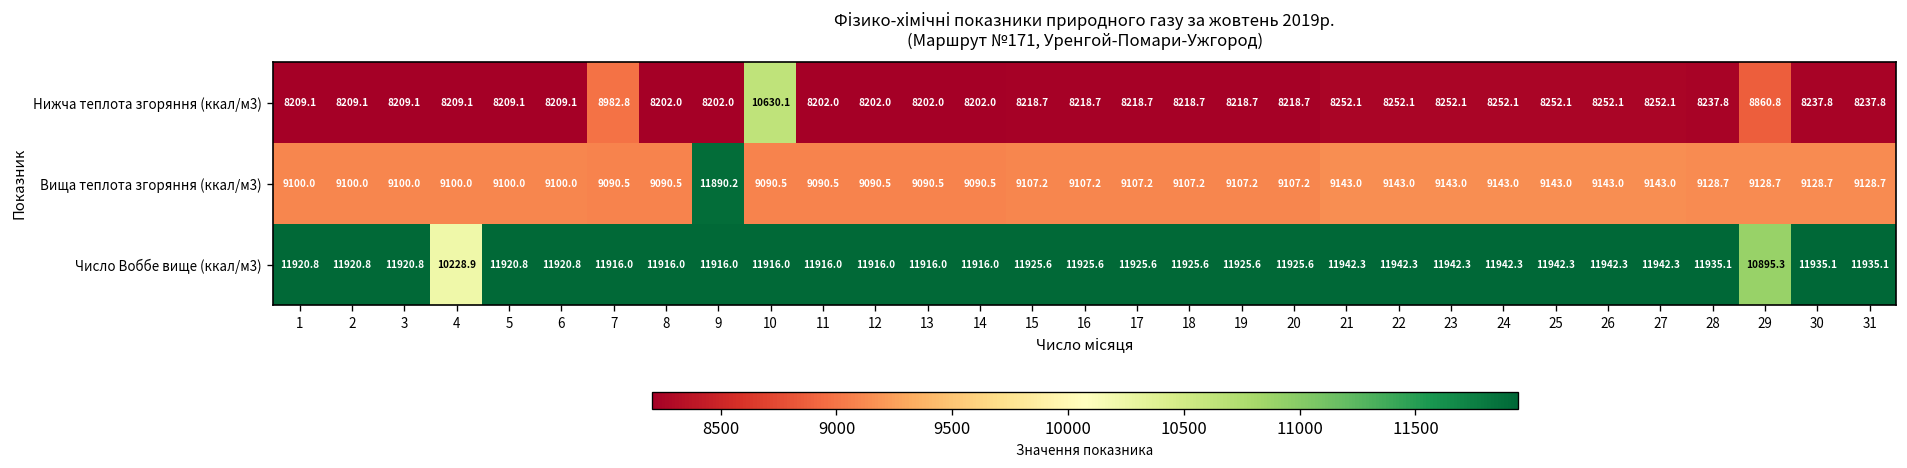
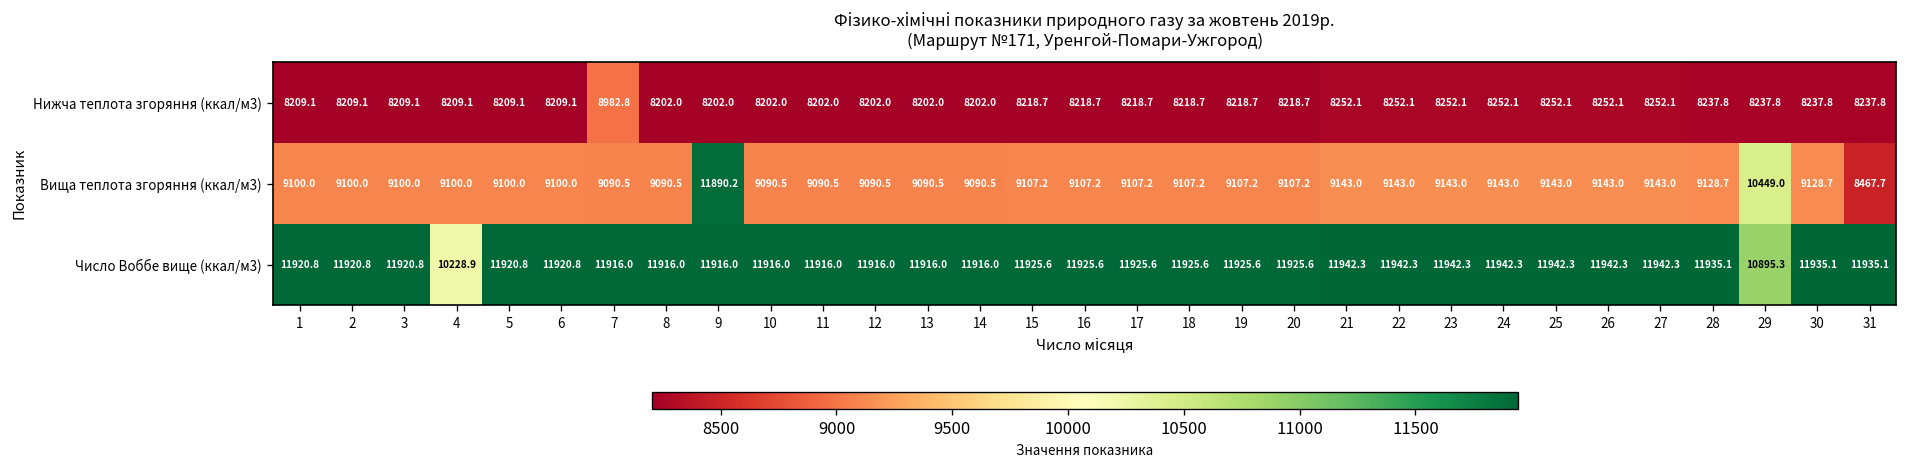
  {
    "Нижча теплота згоряння (ккал/м3)": {
      "1": 8209.1,
      "2": 8209.1,
      "3": 8209.1,
      "4": 8209.1,
      "5": 8209.1,
      "6": 8209.1,
      "7": 8982.8,
      "8": 8202.0,
      "9": 8202.0,
-     "10": 10630.1,
+     "10": 8202.0,
      "11": 8202.0,
      "12": 8202.0,
      "13": 8202.0,
      "14": 8202.0,
      "15": 8218.7,
      "16": 8218.7,
      "17": 8218.7,
      "18": 8218.7,
      "19": 8218.7,
      "20": 8218.7,
      "21": 8252.1,
      "22": 8252.1,
      "23": 8252.1,
      "24": 8252.1,
      "25": 8252.1,
      "26": 8252.1,
      "27": 8252.1,
      "28": 8237.8,
-     "29": 8860.8,
+     "29": 8237.8,
      "30": 8237.8,
      "31": 8237.8
    },
    "Вища теплота згоряння (ккал/м3)": {
      "1": 9100.0,
      "2": 9100.0,
      "3": 9100.0,
      "4": 9100.0,
      "5": 9100.0,
      "6": 9100.0,
      "7": 9090.5,
      "8": 9090.5,
      "9": 11890.2,
      "10": 9090.5,
      "11": 9090.5,
      "12": 9090.5,
      "13": 9090.5,
      "14": 9090.5,
      "15": 9107.2,
      "16": 9107.2,
      "17": 9107.2,
      "18": 9107.2,
      "19": 9107.2,
      "20": 9107.2,
      "21": 9143.0,
      "22": 9143.0,
      "23": 9143.0,
      "24": 9143.0,
      "25": 9143.0,
      "26": 9143.0,
      "27": 9143.0,
      "28": 9128.7,
-     "29": 9128.7,
+     "29": 10449.0,
      "30": 9128.7,
-     "31": 9128.7
+     "31": 8467.7
    },
    "Число Воббе вище (ккал/м3)": {
      "1": 11920.8,
      "2": 11920.8,
      "3": 11920.8,
      "4": 10228.9,
      "5": 11920.8,
      "6": 11920.8,
      "7": 11916.0,
      "8": 11916.0,
      "9": 11916.0,
      "10": 11916.0,
      "11": 11916.0,
      "12": 11916.0,
      "13": 11916.0,
      "14": 11916.0,
      "15": 11925.6,
      "16": 11925.6,
      "17": 11925.6,
      "18": 11925.6,
      "19": 11925.6,
      "20": 11925.6,
      "21": 11942.3,
      "22": 11942.3,
      "23": 11942.3,
      "24": 11942.3,
      "25": 11942.3,
      "26": 11942.3,
      "27": 11942.3,
      "28": 11935.1,
      "29": 10895.3,
      "30": 11935.1,
      "31": 11935.1
    }
  }
